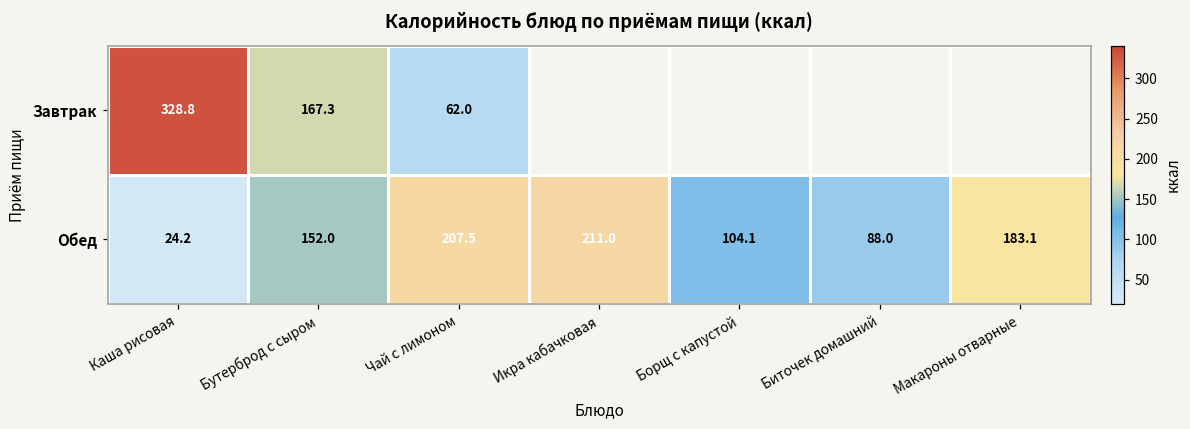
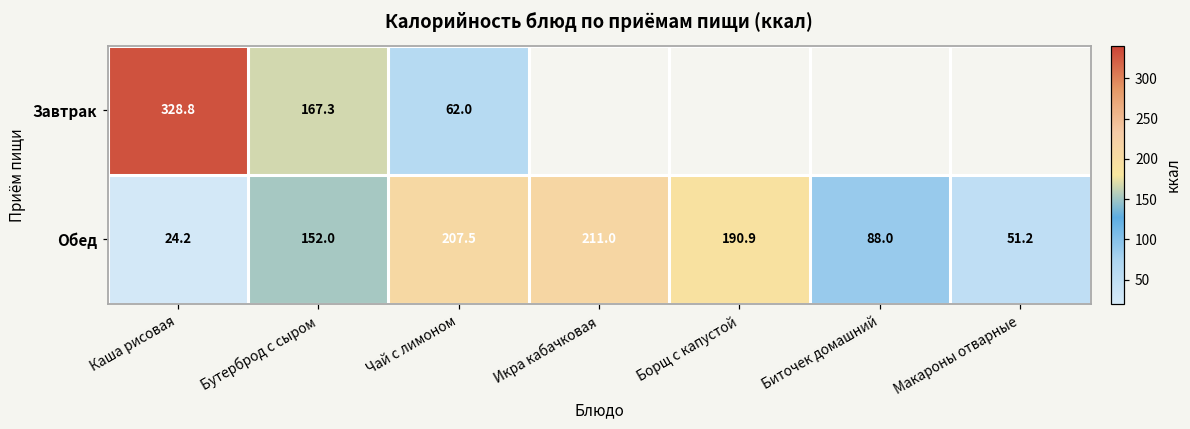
  {
    "Завтрак": {
      "Каша рисовая": 328.8,
      "Бутерброд с сыром": 167.3,
      "Чай с лимоном": 62.0
    },
    "Обед": {
      "Каша рисовая": 24.2,
      "Бутерброд с сыром": 152.0,
      "Чай с лимоном": 207.5,
      "Икра кабачковая": 211.0,
-     "Борщ с капустой": 104.1,
+     "Борщ с капустой": 190.9,
      "Биточек домашний": 88.0,
-     "Макароны отварные": 183.1
+     "Макароны отварные": 51.2
    }
  }
